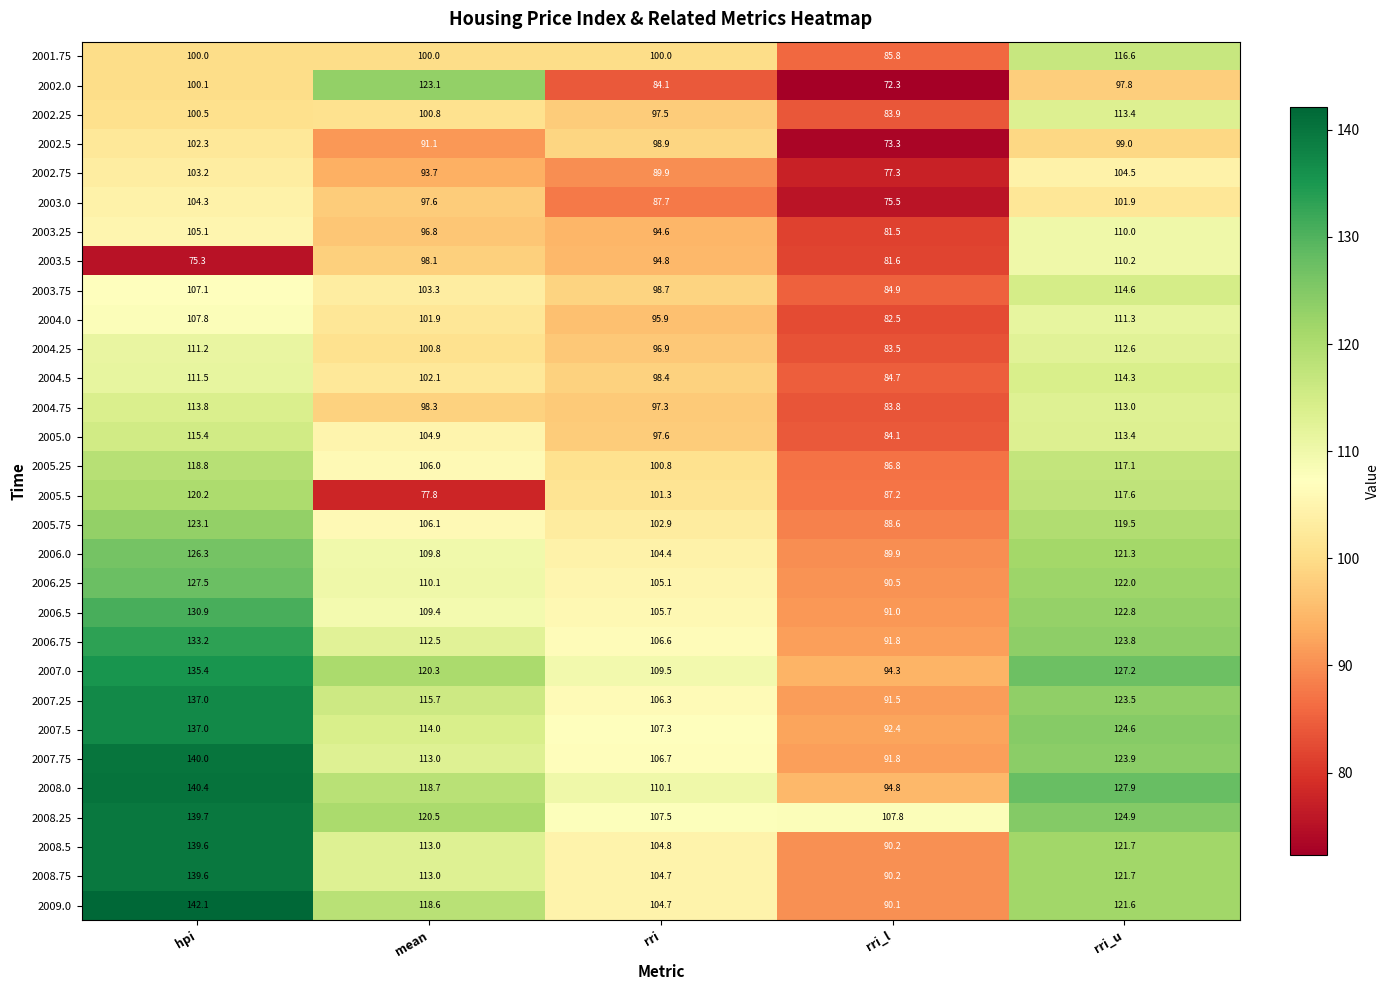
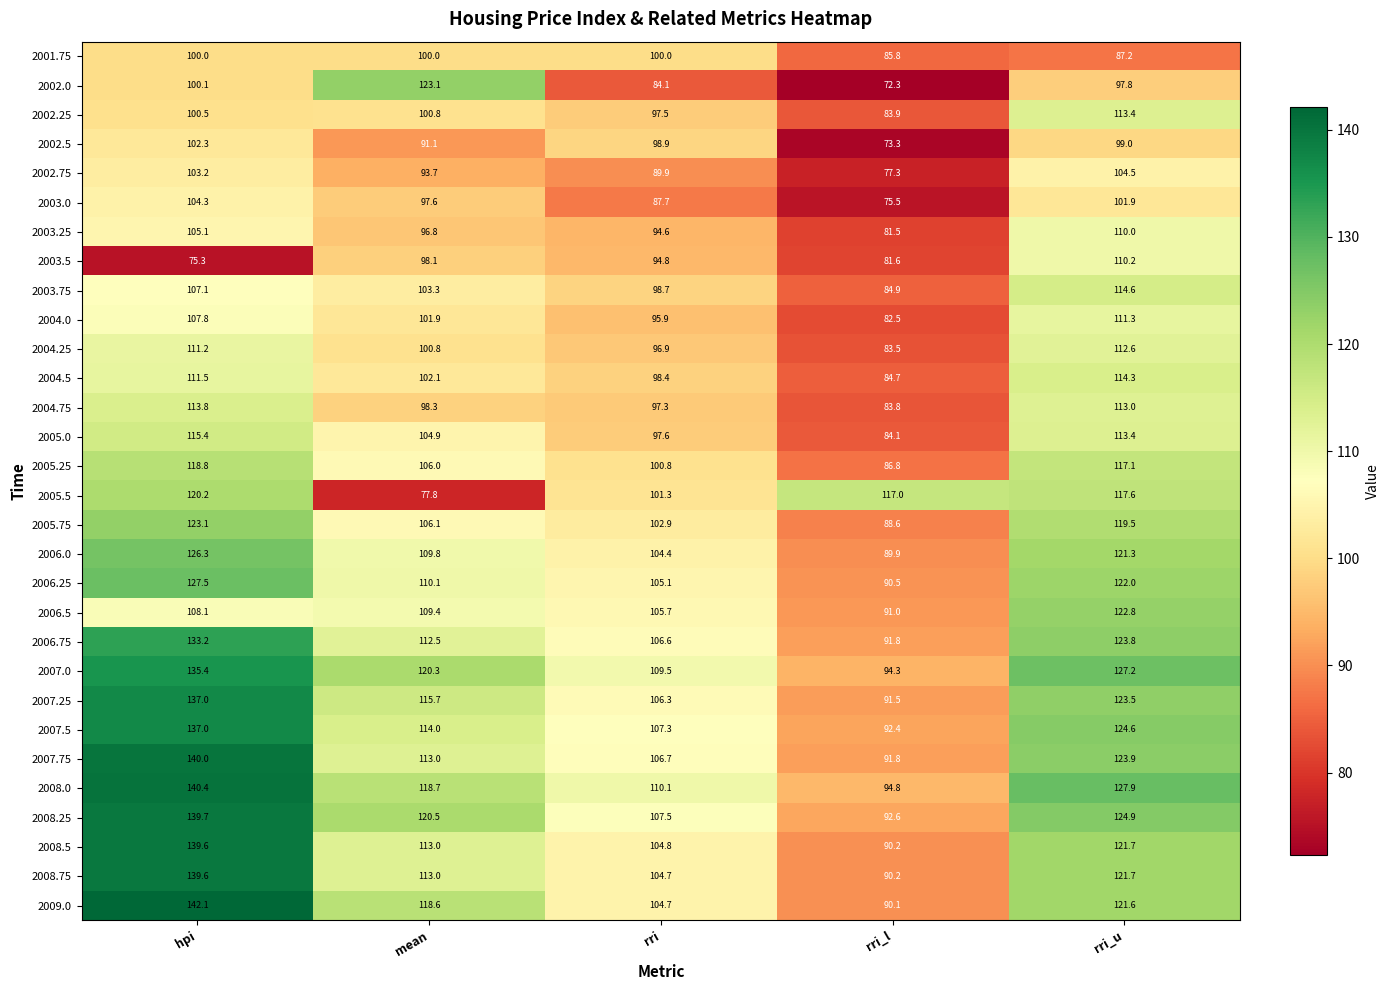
  {
    "2001.75": {
      "hpi": 100.0,
      "mean": 100.0,
      "rri": 100.0,
      "rri_l": 85.8,
-     "rri_u": 116.6
+     "rri_u": 87.2
    },
    "2002.0": {
      "hpi": 100.1,
      "mean": 123.1,
      "rri": 84.1,
      "rri_l": 72.3,
      "rri_u": 97.8
    },
    "2002.25": {
      "hpi": 100.5,
      "mean": 100.8,
      "rri": 97.5,
      "rri_l": 83.9,
      "rri_u": 113.4
    },
    "2002.5": {
      "hpi": 102.3,
      "mean": 91.1,
      "rri": 98.9,
      "rri_l": 73.3,
      "rri_u": 99.0
    },
    "2002.75": {
      "hpi": 103.2,
      "mean": 93.7,
      "rri": 89.9,
      "rri_l": 77.3,
      "rri_u": 104.5
    },
    "2003.0": {
      "hpi": 104.3,
      "mean": 97.6,
      "rri": 87.7,
      "rri_l": 75.5,
      "rri_u": 101.9
    },
    "2003.25": {
      "hpi": 105.1,
      "mean": 96.8,
      "rri": 94.6,
      "rri_l": 81.5,
      "rri_u": 110.0
    },
    "2003.5": {
      "hpi": 75.3,
      "mean": 98.1,
      "rri": 94.8,
      "rri_l": 81.6,
      "rri_u": 110.2
    },
    "2003.75": {
      "hpi": 107.1,
      "mean": 103.3,
      "rri": 98.7,
      "rri_l": 84.9,
      "rri_u": 114.6
    },
    "2004.0": {
      "hpi": 107.8,
      "mean": 101.9,
      "rri": 95.9,
      "rri_l": 82.5,
      "rri_u": 111.3
    },
    "2004.25": {
      "hpi": 111.2,
      "mean": 100.8,
      "rri": 96.9,
      "rri_l": 83.5,
      "rri_u": 112.6
    },
    "2004.5": {
      "hpi": 111.5,
      "mean": 102.1,
      "rri": 98.4,
      "rri_l": 84.7,
      "rri_u": 114.3
    },
    "2004.75": {
      "hpi": 113.8,
      "mean": 98.3,
      "rri": 97.3,
      "rri_l": 83.8,
      "rri_u": 113.0
    },
    "2005.0": {
      "hpi": 115.4,
      "mean": 104.9,
      "rri": 97.6,
      "rri_l": 84.1,
      "rri_u": 113.4
    },
    "2005.25": {
      "hpi": 118.8,
      "mean": 106.0,
      "rri": 100.8,
      "rri_l": 86.8,
      "rri_u": 117.1
    },
    "2005.5": {
      "hpi": 120.2,
      "mean": 77.8,
      "rri": 101.3,
-     "rri_l": 87.2,
+     "rri_l": 117.0,
      "rri_u": 117.6
    },
    "2005.75": {
      "hpi": 123.1,
      "mean": 106.1,
      "rri": 102.9,
      "rri_l": 88.6,
      "rri_u": 119.5
    },
    "2006.0": {
      "hpi": 126.3,
      "mean": 109.8,
      "rri": 104.4,
      "rri_l": 89.9,
      "rri_u": 121.3
    },
    "2006.25": {
      "hpi": 127.5,
      "mean": 110.1,
      "rri": 105.1,
      "rri_l": 90.5,
      "rri_u": 122.0
    },
    "2006.5": {
-     "hpi": 130.9,
+     "hpi": 108.1,
      "mean": 109.4,
      "rri": 105.7,
      "rri_l": 91.0,
      "rri_u": 122.8
    },
    "2006.75": {
      "hpi": 133.2,
      "mean": 112.5,
      "rri": 106.6,
      "rri_l": 91.8,
      "rri_u": 123.8
    },
    "2007.0": {
      "hpi": 135.4,
      "mean": 120.3,
      "rri": 109.5,
      "rri_l": 94.3,
      "rri_u": 127.2
    },
    "2007.25": {
      "hpi": 137.0,
      "mean": 115.7,
      "rri": 106.3,
      "rri_l": 91.5,
      "rri_u": 123.5
    },
    "2007.5": {
      "hpi": 137.0,
      "mean": 114.0,
      "rri": 107.3,
      "rri_l": 92.4,
      "rri_u": 124.6
    },
    "2007.75": {
      "hpi": 140.0,
      "mean": 113.0,
      "rri": 106.7,
      "rri_l": 91.8,
      "rri_u": 123.9
    },
    "2008.0": {
      "hpi": 140.4,
      "mean": 118.7,
      "rri": 110.1,
      "rri_l": 94.8,
      "rri_u": 127.9
    },
    "2008.25": {
      "hpi": 139.7,
      "mean": 120.5,
      "rri": 107.5,
-     "rri_l": 107.8,
+     "rri_l": 92.6,
      "rri_u": 124.9
    },
    "2008.5": {
      "hpi": 139.6,
      "mean": 113.0,
      "rri": 104.8,
      "rri_l": 90.2,
      "rri_u": 121.7
    },
    "2008.75": {
      "hpi": 139.6,
      "mean": 113.0,
      "rri": 104.7,
      "rri_l": 90.2,
      "rri_u": 121.7
    },
    "2009.0": {
      "hpi": 142.1,
      "mean": 118.6,
      "rri": 104.7,
      "rri_l": 90.1,
      "rri_u": 121.6
    }
  }
